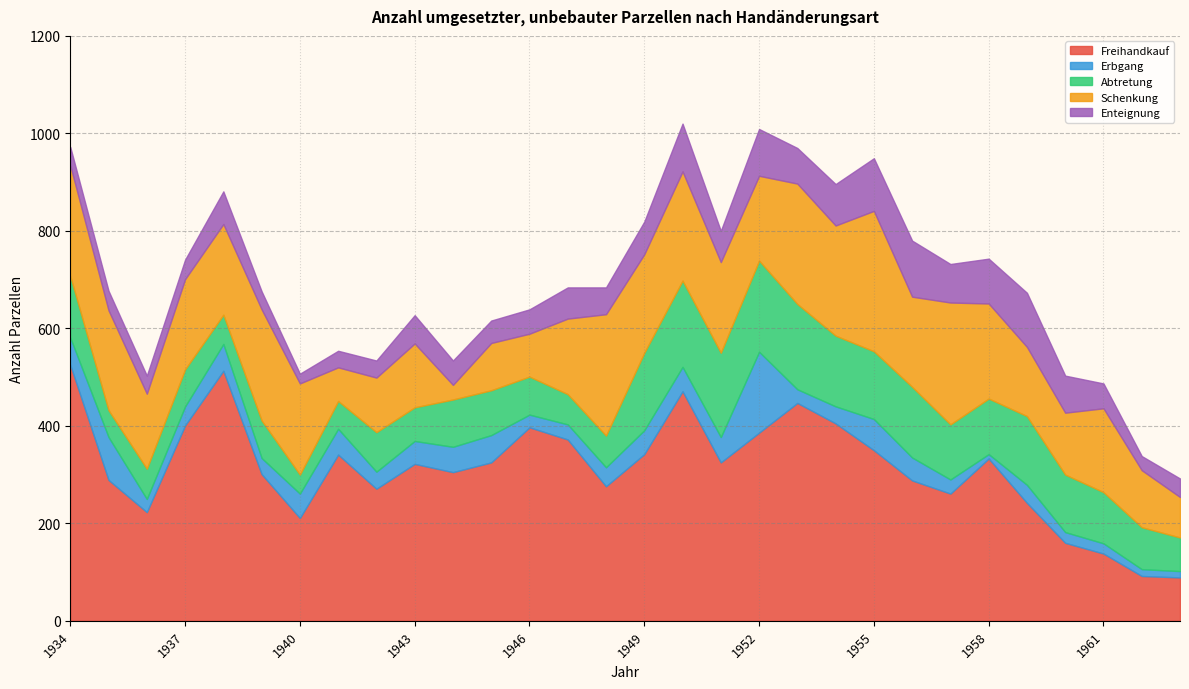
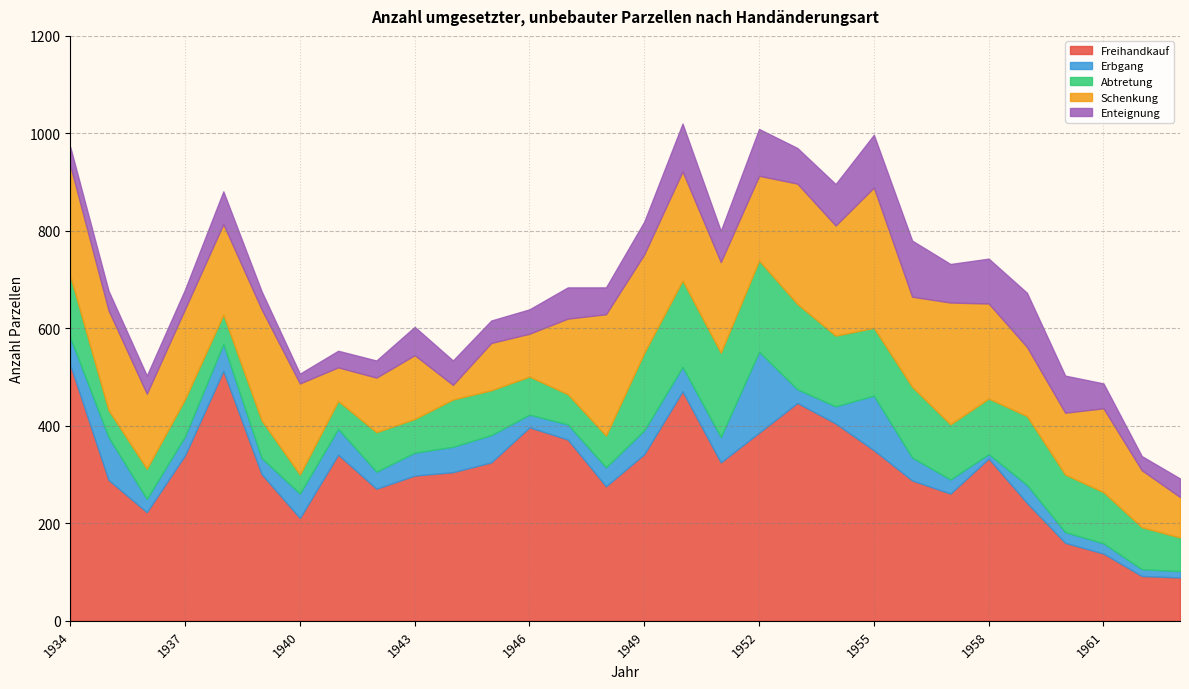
  {
    "Freihandkauf": {
      "1934": 530,
-     "1937": 400,
+     "1937": 340,
      "1940": 210,
-     "1943": 320,
+     "1943": 300,
      "1946": 400,
      "1949": 340,
      "1952": 390,
      "1955": 350,
      "1958": 330,
      "1961": 140
    },
    "Erbgang": {
      "1934": 60,
      "1937": 40,
      "1940": 50,
      "1943": 50,
      "1946": 30,
      "1949": 50,
      "1952": 170,
-     "1955": 60,
+     "1955": 110,
      "1958": 10,
      "1961": 20
    },
    "Abtretung": {
      "1934": 130,
      "1937": 80,
      "1940": 40,
      "1943": 70,
      "1946": 80,
      "1949": 160,
      "1952": 190,
      "1955": 140,
      "1958": 110,
      "1961": 110
    },
    "Schenkung": {
      "1934": 230,
      "1937": 190,
      "1940": 190,
      "1943": 130,
      "1946": 90,
      "1949": 200,
      "1952": 170,
      "1955": 290,
      "1958": 200,
      "1961": 170
    },
    "Enteignung": {
      "1934": 40,
      "1937": 40,
      "1940": 20,
      "1943": 60,
      "1946": 50,
      "1949": 70,
      "1952": 100,
      "1955": 110,
      "1958": 90,
      "1961": 50
    }
  }
